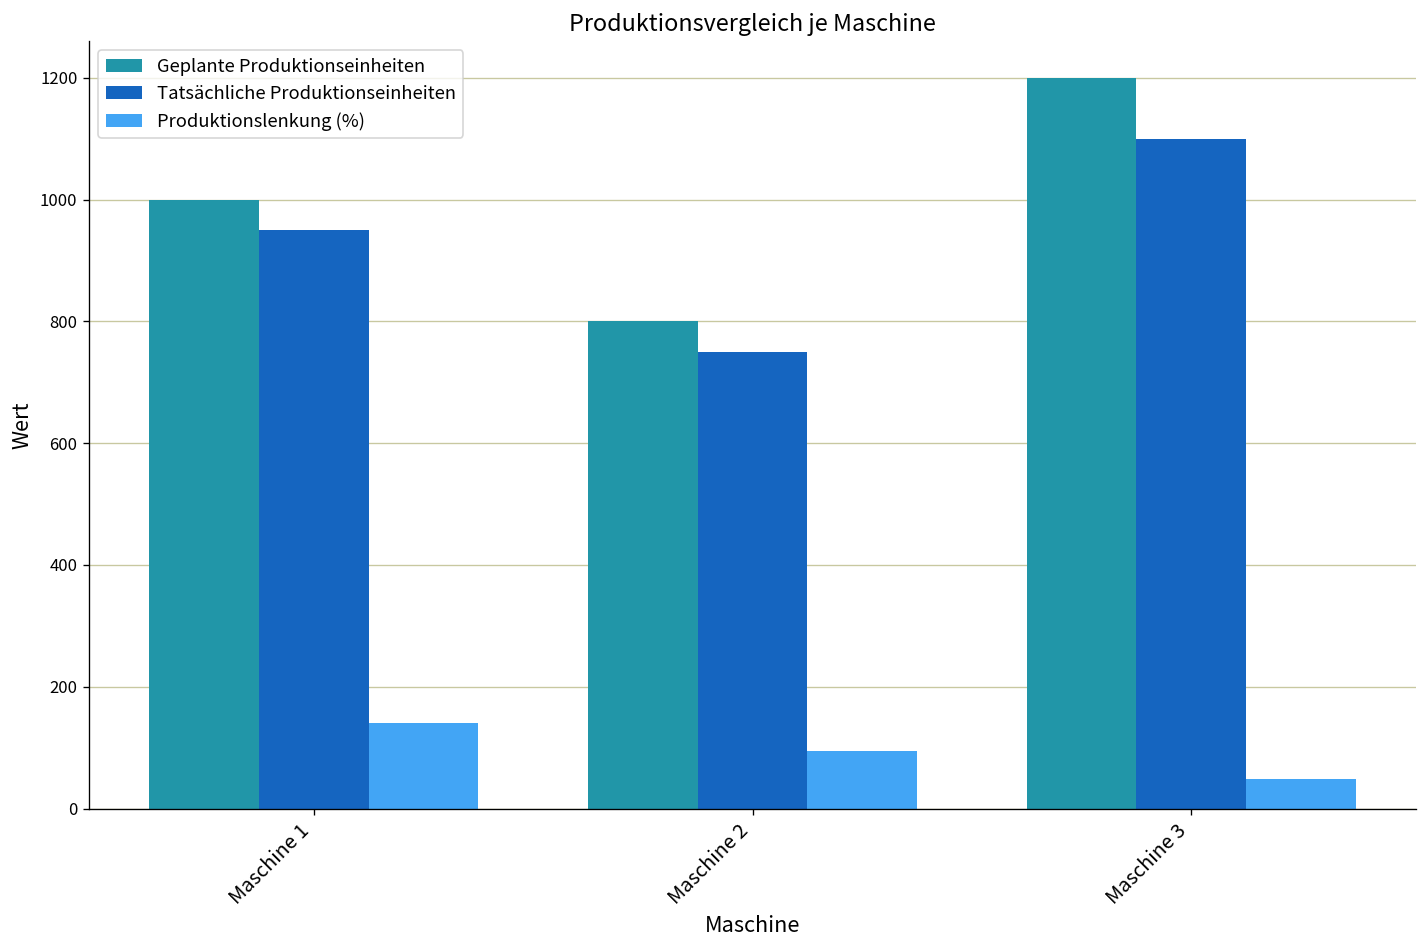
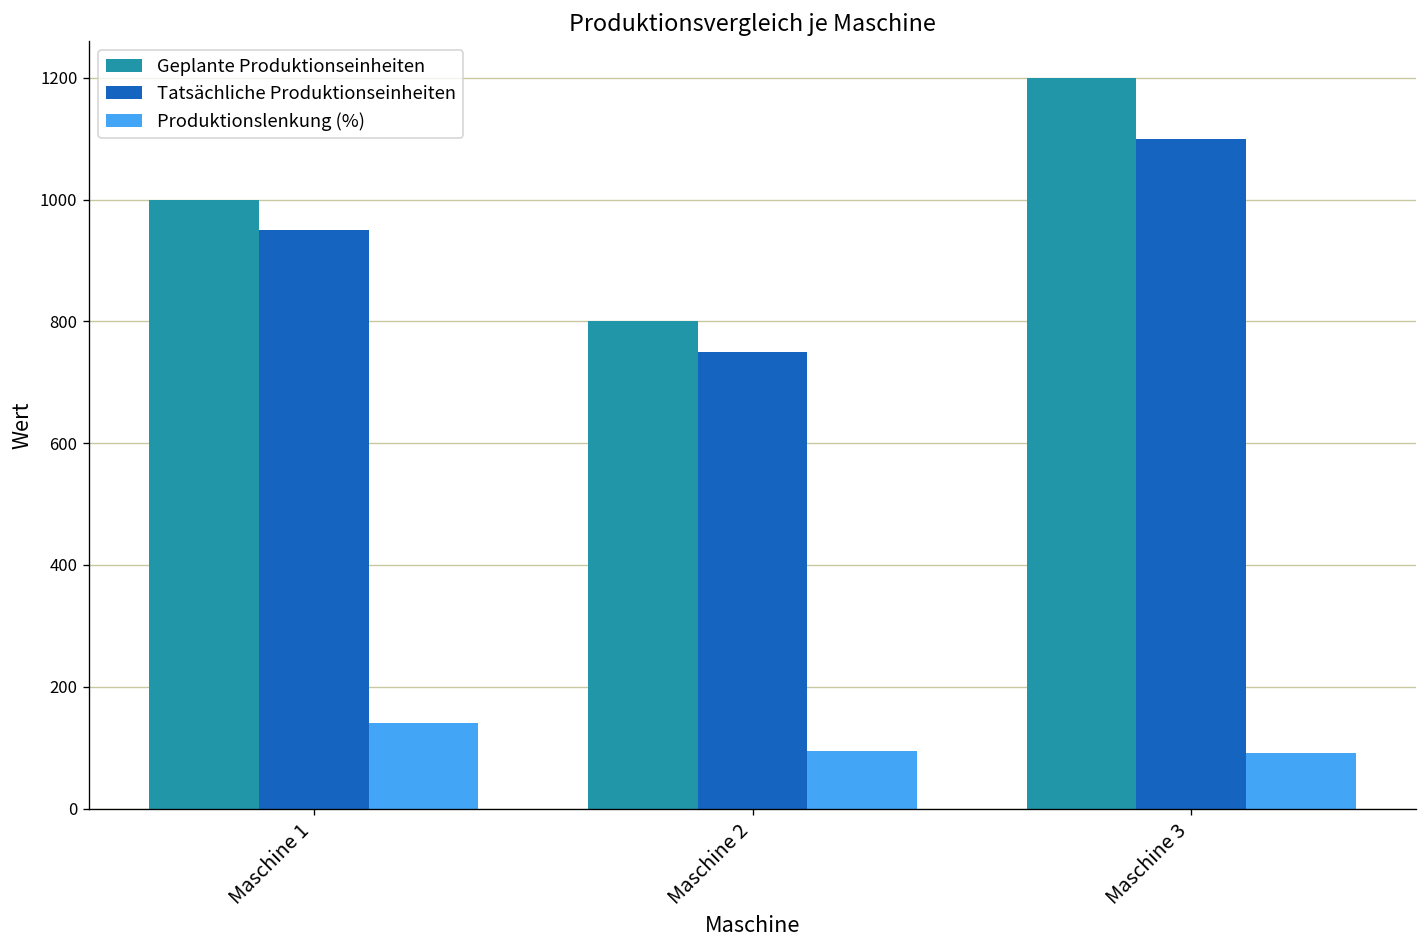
  {
    "Produktionslenkung (%)": {
      "Maschine 1": 140,
      "Maschine 2": 90,
-     "Maschine 3": 50
+     "Maschine 3": 90
    }
  }
